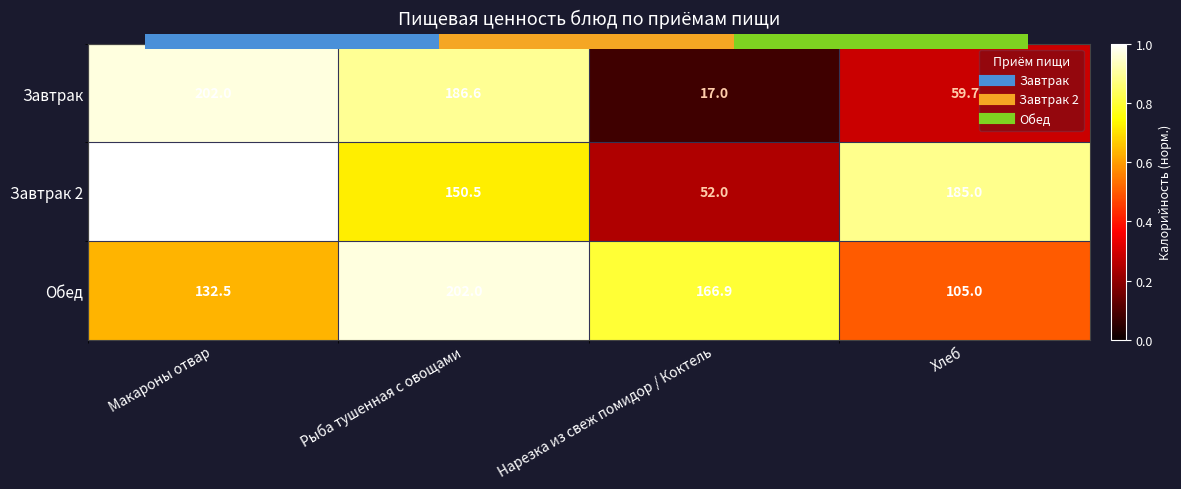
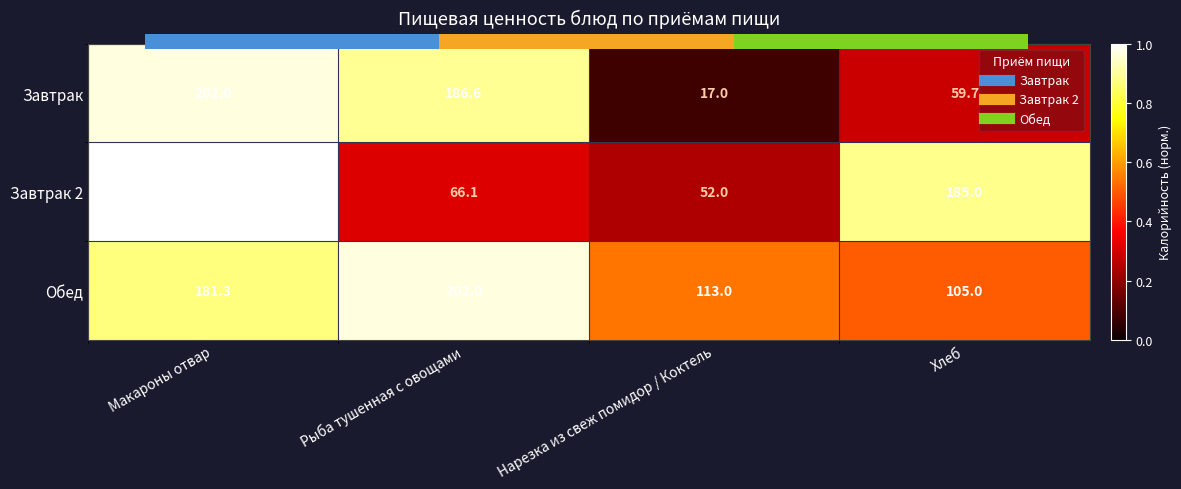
  {
    "Пищевая ценность блюд по приёмам пищи": {
      "Завтрак": {
        "Рыба тушенная с овощами": 186.6,
        "Нарезка из свеж помидор / Коктель": 17.0
      },
      "Завтрак 2": {
-       "Рыба тушенная с овощами": 150.5,
+       "Рыба тушенная с овощами": 66.1,
        "Нарезка из свеж помидор / Коктель": 52.0,
        "Хлеб": 185.0
      },
      "Обед": {
-       "Макароны отвар": 132.5,
-       "Нарезка из свеж помидор / Коктель": 166.9,
+       "Макароны отвар": 181.3,
+       "Нарезка из свеж помидор / Коктель": 113.0,
        "Хлеб": 105.0
      }
    }
  }
